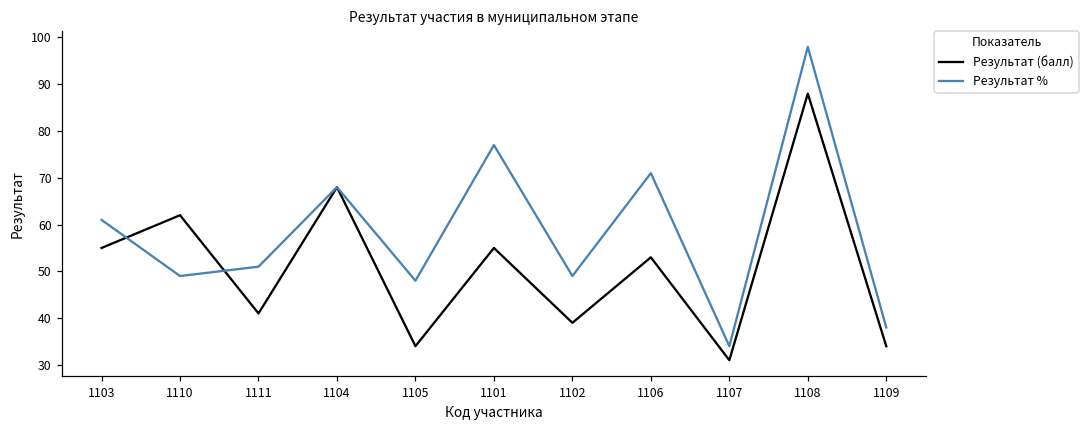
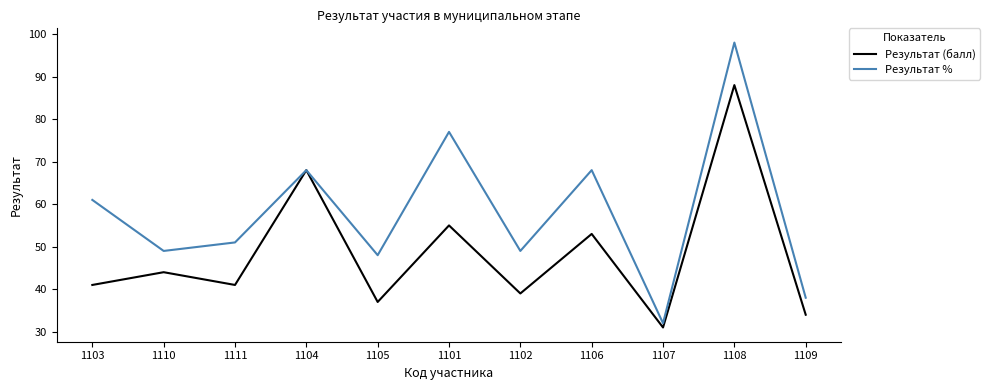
  {
    "Результат (балл)": {
-     "1103": 55,
-     "1110": 62,
+     "1103": 41,
+     "1110": 44,
      "1111": 41,
-     "1105": 34,
+     "1105": 37,
      "1101": 55,
      "1102": 39,
      "1106": 53,
      "1107": 31,
      "1108": 88,
      "1109": 34
    },
    "Результат %": {
      "1103": 61,
      "1110": 49,
      "1111": 51,
      "1105": 48,
      "1101": 77,
      "1102": 49,
-     "1106": 71,
-     "1107": 34,
+     "1106": 68,
+     "1107": 32,
      "1108": 98,
      "1109": 38
    }
  }
